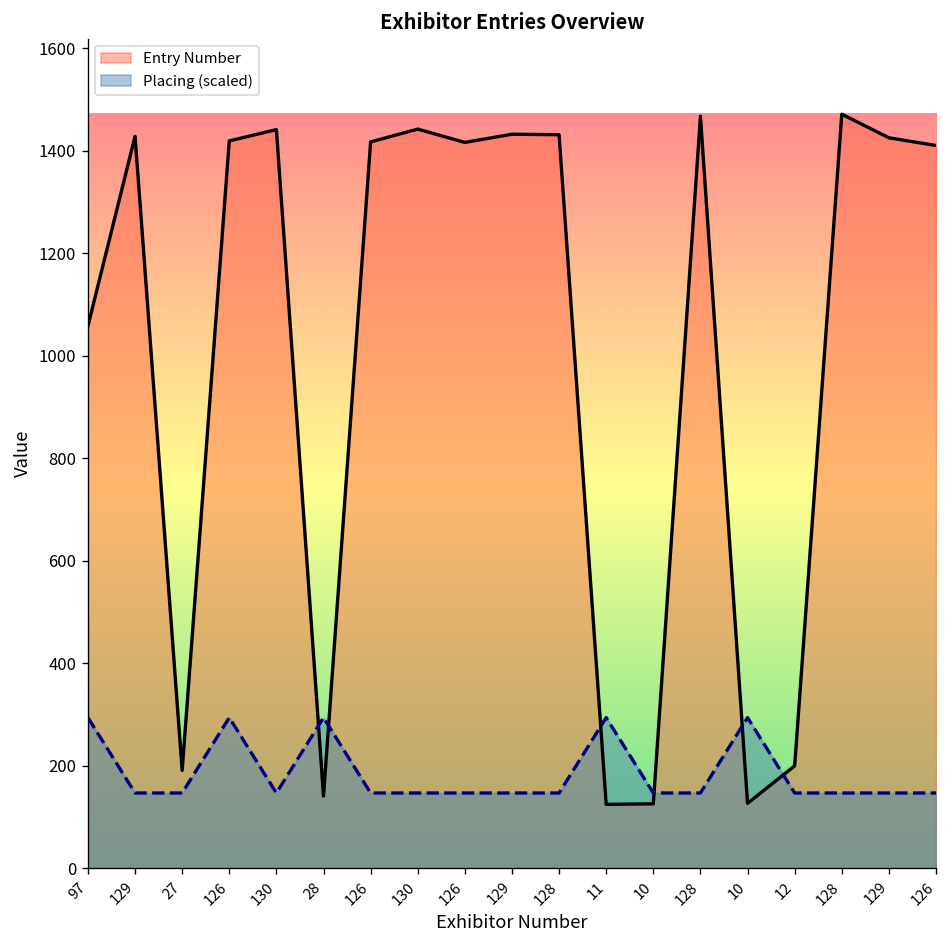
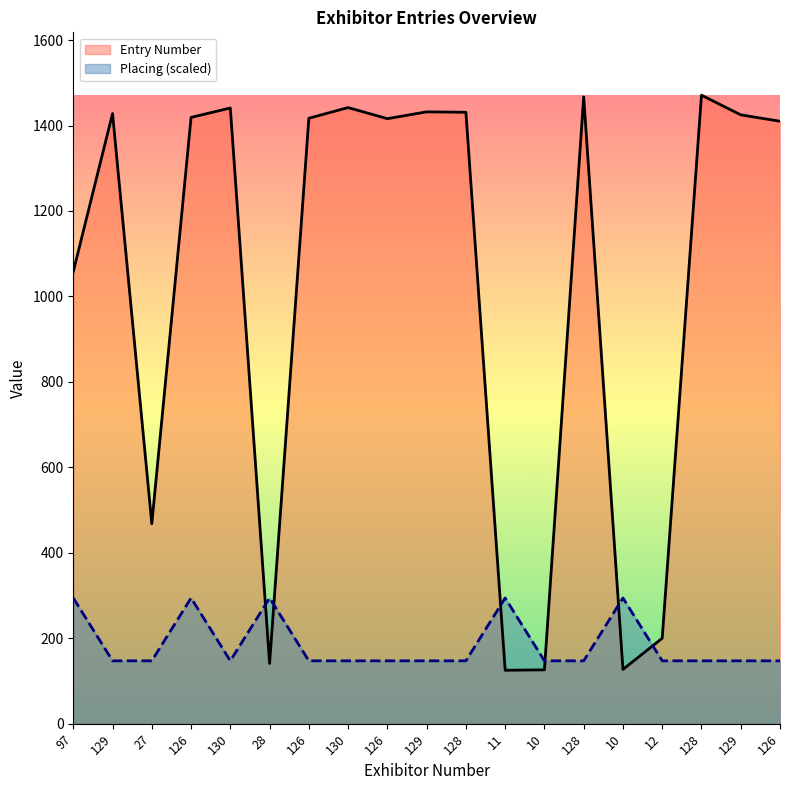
  {
    "Entry Number": {
      "97": 1060,
-     "27": 190,
+     "27": 470,
      "28": 140,
      "11": 130,
      "12": 200
    },
    "Placing (scaled)": {
      "97": 290,
      "27": 150,
      "28": 290,
      "11": 290,
      "12": 150
    }
  }
